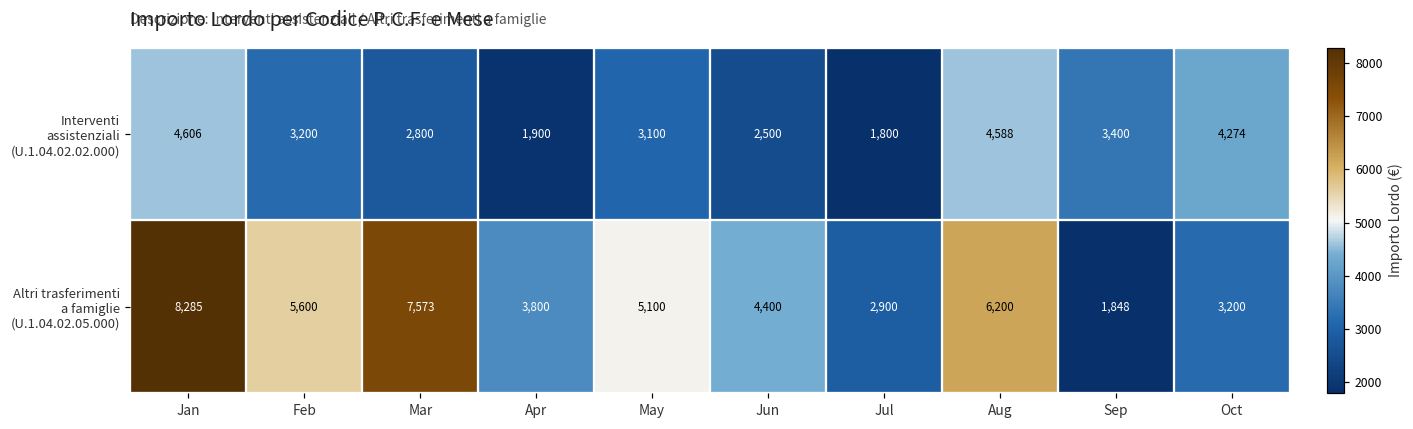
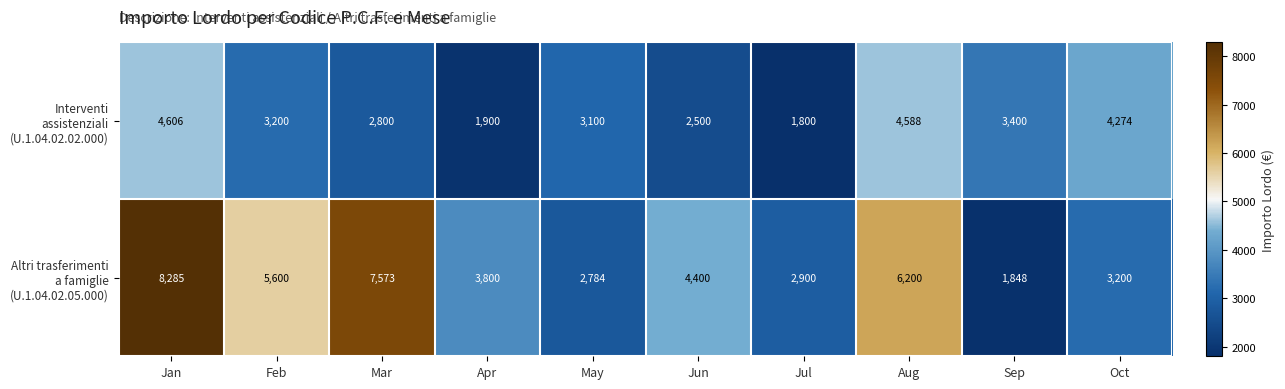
  {
    "Interventi assistenziali (U.1.04.02.02.000)": {
      "Jan": "4,606",
      "Feb": "3,200",
      "Mar": "2,800",
      "Apr": "1,900",
      "May": "3,100",
      "Jun": "2,500",
      "Jul": "1,800",
      "Aug": "4,588",
      "Sep": "3,400",
      "Oct": "4,274"
    },
    "Altri trasferimenti a famiglie (U.1.04.02.05.000)": {
      "Jan": "8,285",
      "Feb": "5,600",
      "Mar": "7,573",
      "Apr": "3,800",
-     "May": "5,100",
+     "May": "2,784",
      "Jun": "4,400",
      "Jul": "2,900",
      "Aug": "6,200",
      "Sep": "1,848",
      "Oct": "3,200"
    }
  }
